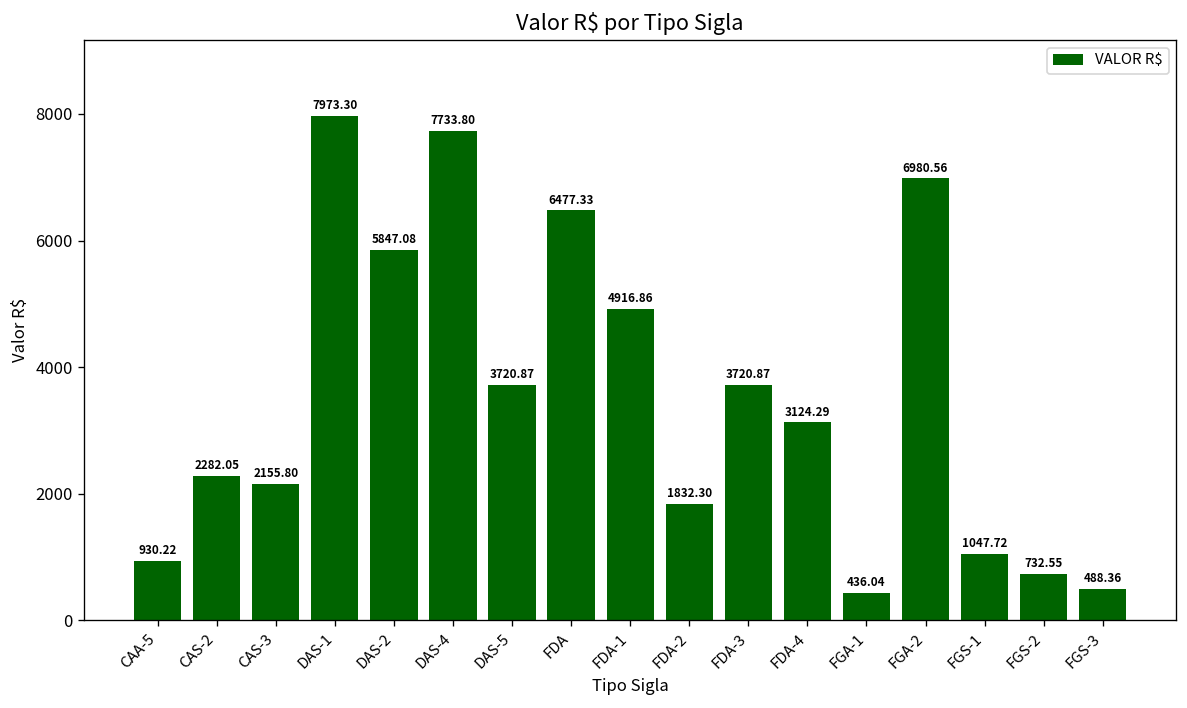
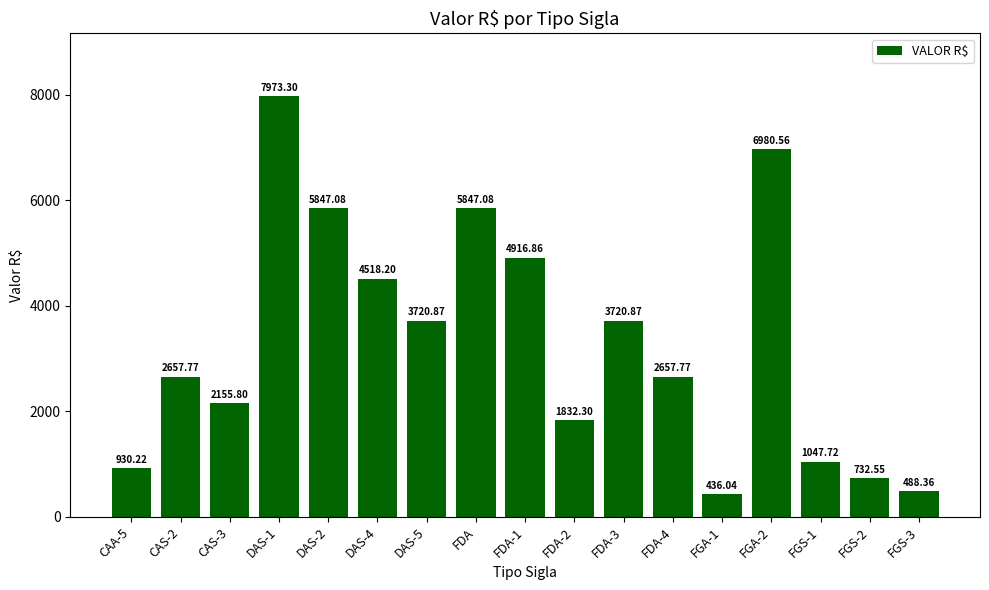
  {
    "CAA-5": 930.22,
-   "CAS-2": 2282.05,
+   "CAS-2": 2657.77,
    "CAS-3": 2155.80,
    "DAS-1": 7973.30,
    "DAS-2": 5847.08,
-   "DAS-4": 7733.80,
+   "DAS-4": 4518.20,
    "DAS-5": 3720.87,
-   "FDA": 6477.33,
+   "FDA": 5847.08,
    "FDA-1": 4916.86,
    "FDA-2": 1832.30,
    "FDA-3": 3720.87,
-   "FDA-4": 3124.29,
+   "FDA-4": 2657.77,
    "FGA-1": 436.04,
    "FGA-2": 6980.56,
    "FGS-1": 1047.72,
    "FGS-2": 732.55,
    "FGS-3": 488.36
  }
